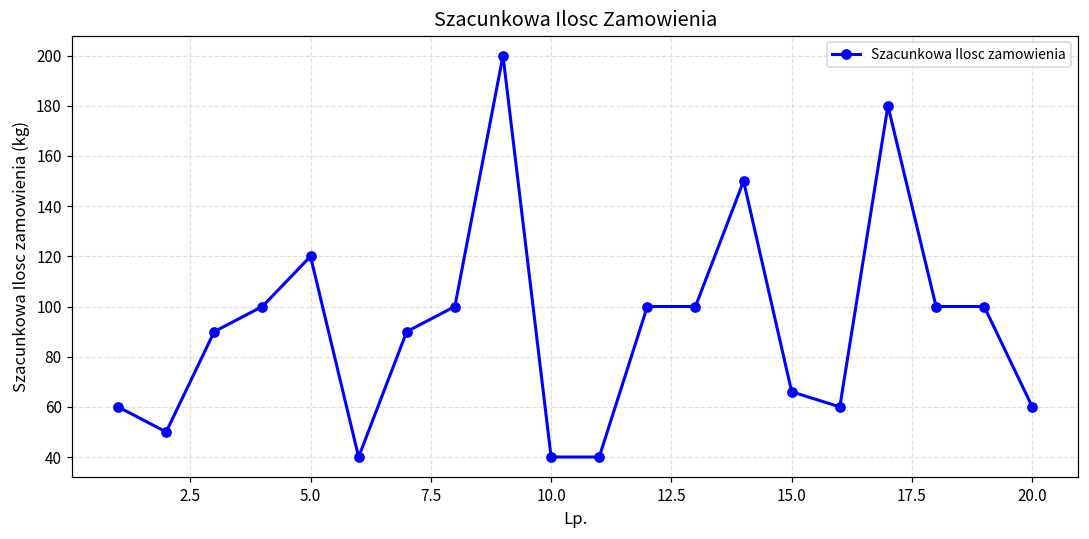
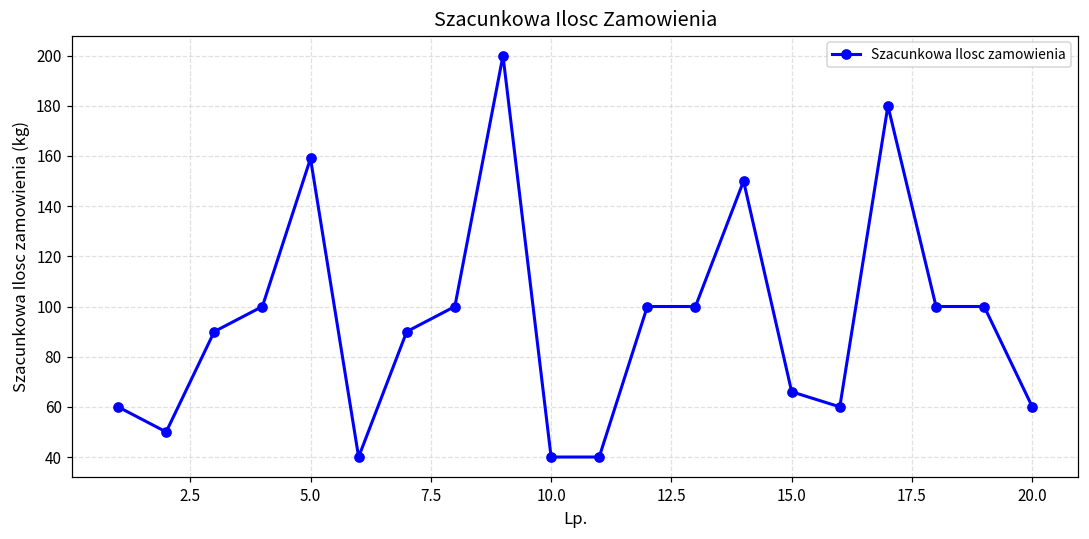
  {
-   "5.0": 120,
+   "5.0": 159,
    "10.0": 40,
    "15.0": 66,
    "20.0": 60
  }
